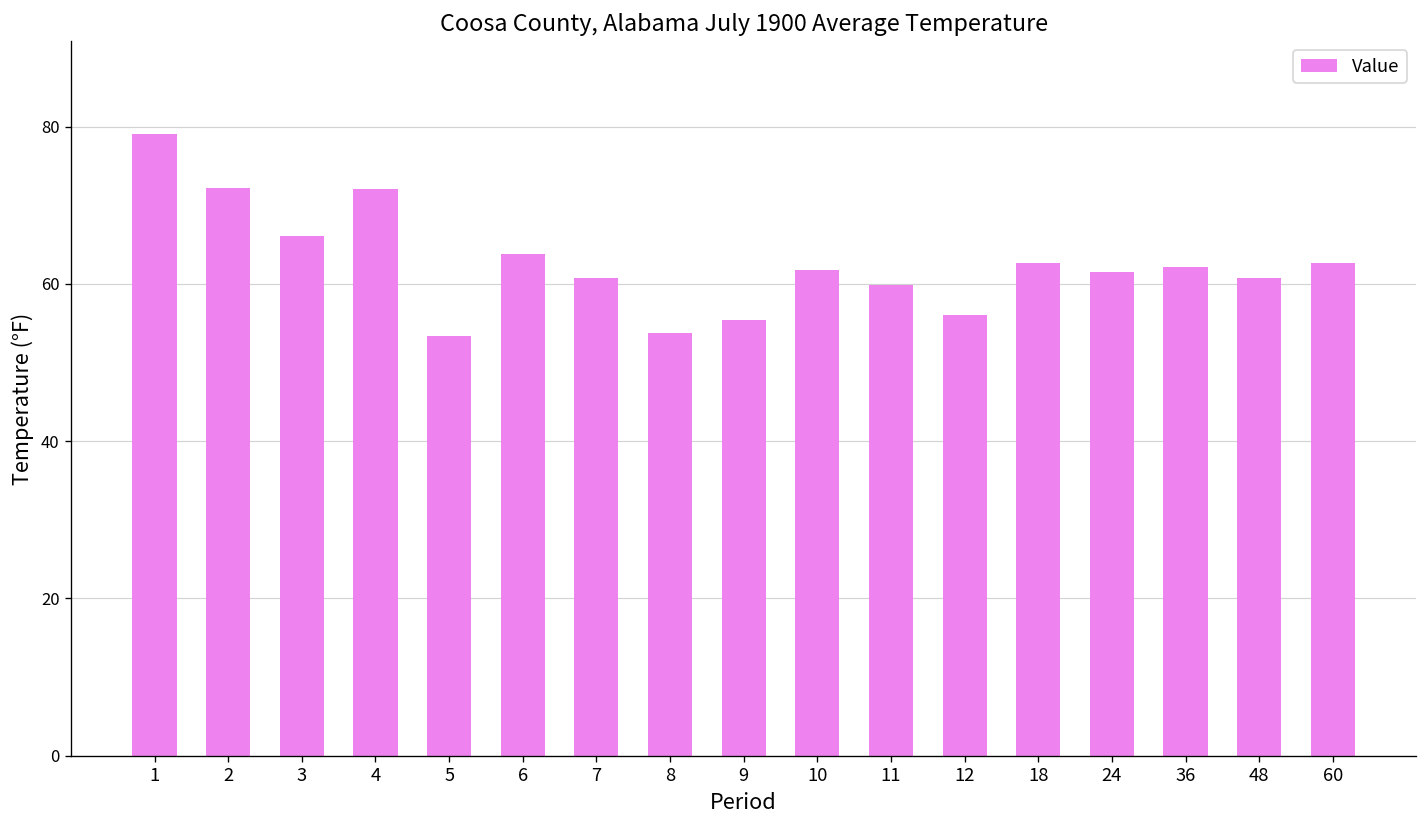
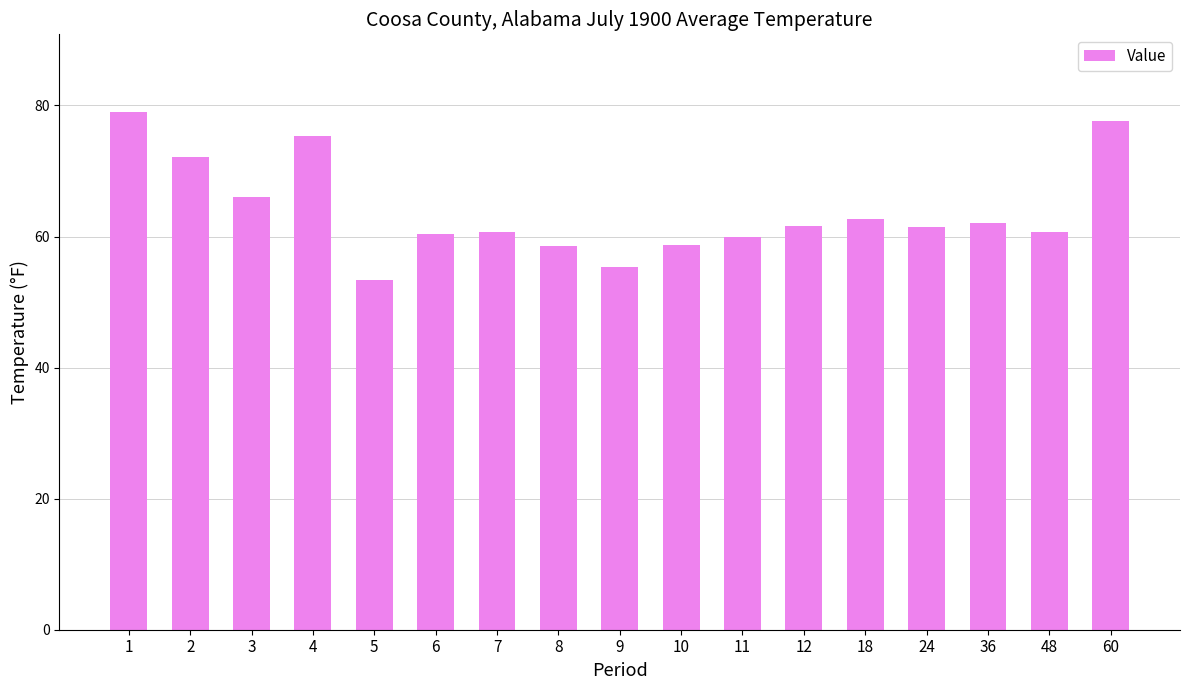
  {
    "1": 79,
    "2": 72,
    "3": 66,
-   "4": 72,
+   "4": 75,
    "5": 53,
-   "6": 64,
+   "6": 60,
    "7": 61,
-   "8": 54,
+   "8": 59,
    "9": 55,
-   "10": 62,
+   "10": 59,
    "11": 60,
-   "12": 56,
+   "12": 62,
    "18": 63,
    "24": 62,
    "36": 62,
    "48": 61,
-   "60": 63
+   "60": 78
  }
